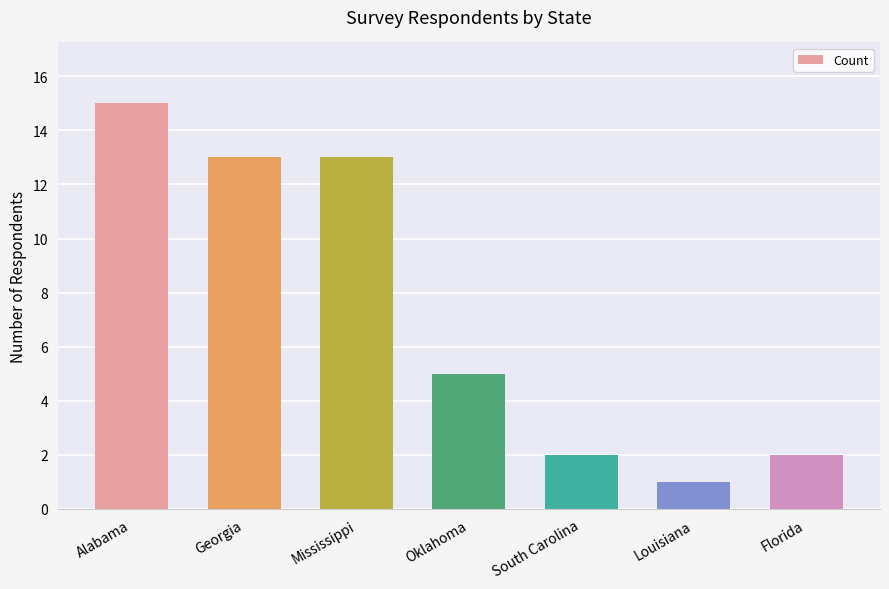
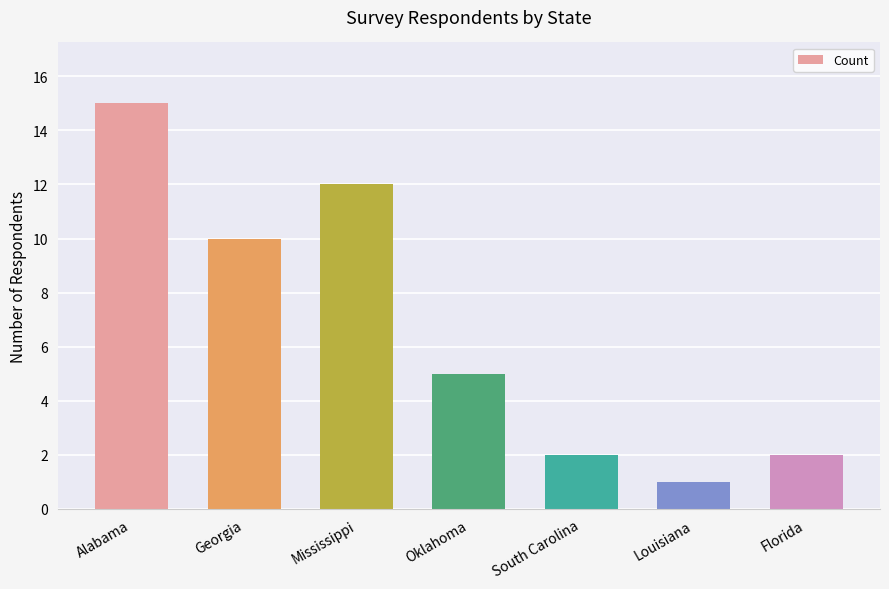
  {
    "Alabama": 15,
-   "Georgia": 13,
-   "Mississippi": 13,
+   "Georgia": 10,
+   "Mississippi": 12,
    "Oklahoma": 5,
    "South Carolina": 2,
    "Louisiana": 1,
    "Florida": 2
  }
